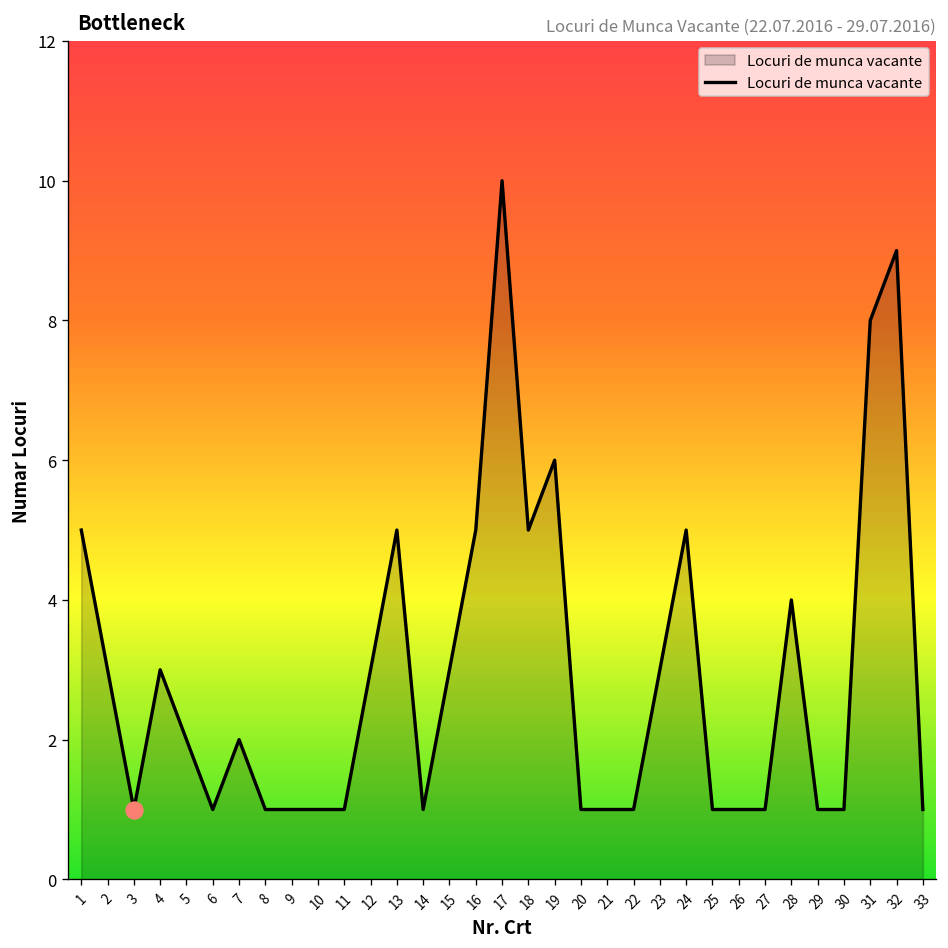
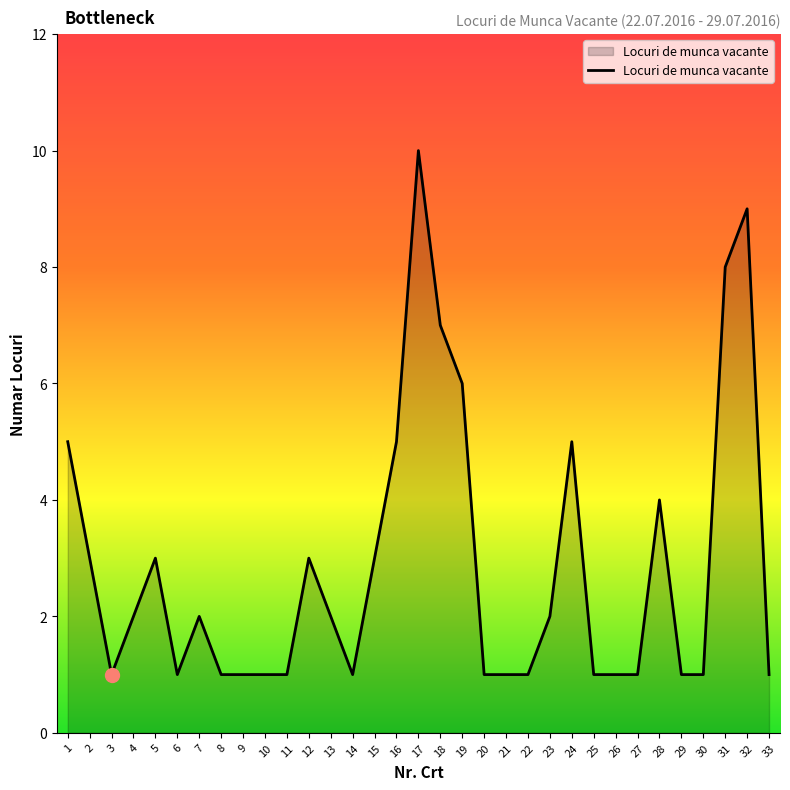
  {
    "Locuri de munca vacante": {
      "1": 5,
      "2": 3,
-     "4": 3,
-     "5": 2,
+     "4": 2,
+     "5": 3,
      "6": 1,
      "7": 2,
      "8": 1,
      "9": 1,
      "10": 1,
      "11": 1,
      "12": 3,
-     "13": 5,
+     "13": 2,
      "14": 1,
      "15": 3,
      "16": 5,
      "17": 10,
-     "18": 5,
+     "18": 7,
      "19": 6,
      "20": 1,
      "21": 1,
      "22": 1,
-     "23": 3,
+     "23": 2,
      "24": 5,
      "25": 1,
      "26": 1,
      "27": 1,
      "28": 4,
      "29": 1,
      "30": 1,
      "31": 8,
      "32": 9,
      "33": 1
    }
  }
